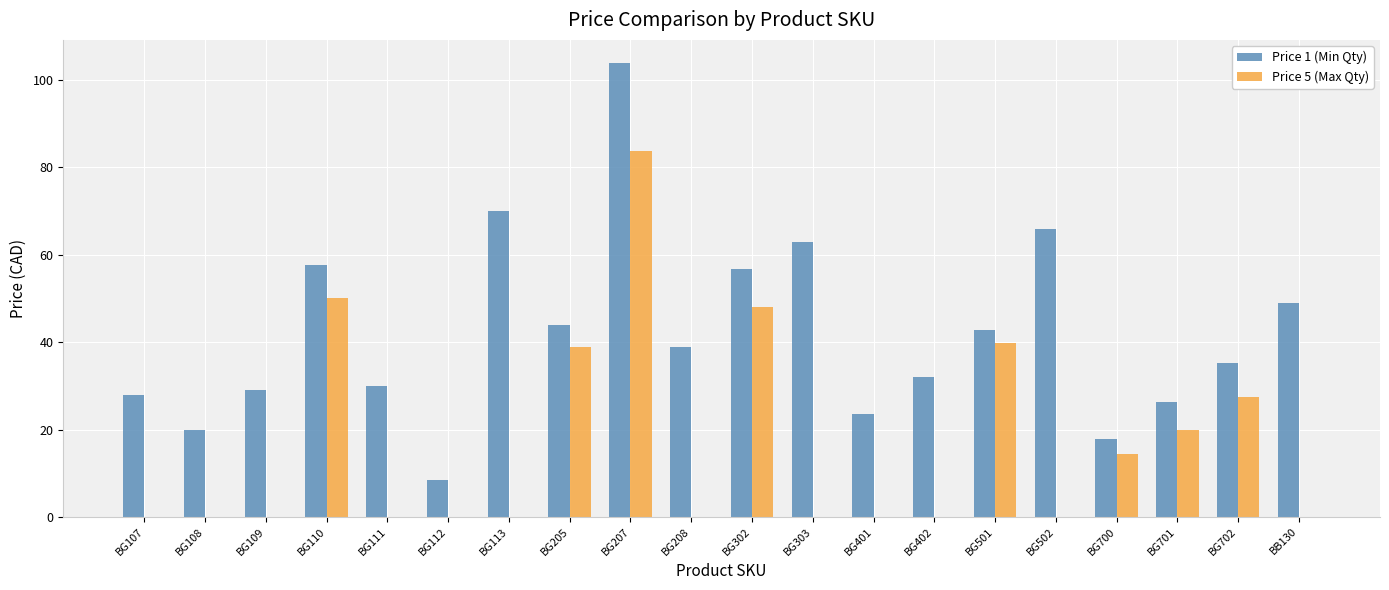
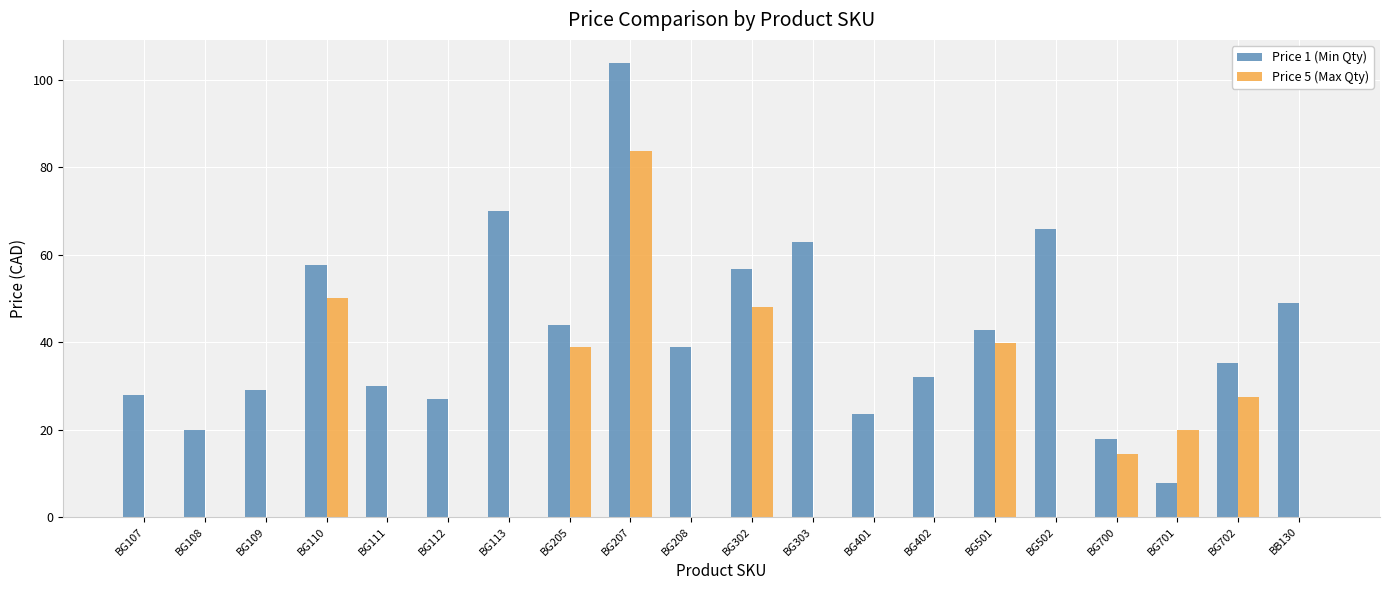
  {
    "Price 1 (Min Qty)": {
      "BG107": 28,
      "BG108": 20,
      "BG109": 29,
      "BG110": 58,
      "BG111": 30,
-     "BG112": 9,
+     "BG112": 27,
      "BG113": 70,
      "BG205": 44,
      "BG207": 104,
      "BG208": 39,
      "BG302": 57,
      "BG303": 63,
      "BG401": 24,
      "BG402": 32,
      "BG501": 43,
      "BG502": 66,
      "BG700": 18,
-     "BG701": 26,
+     "BG701": 8,
      "BG702": 35,
      "BB130": 49
    },
    "Price 5 (Max Qty)": {
      "BG107": 0,
      "BG108": 0,
      "BG109": 0,
      "BG110": 50,
      "BG111": 0,
      "BG112": 0,
      "BG113": 0,
      "BG205": 39,
      "BG207": 84,
      "BG208": 0,
      "BG302": 48,
      "BG303": 0,
      "BG401": 0,
      "BG402": 0,
      "BG501": 40,
      "BG502": 0,
      "BG700": 15,
      "BG701": 20,
      "BG702": 28,
      "BB130": 0
    }
  }
